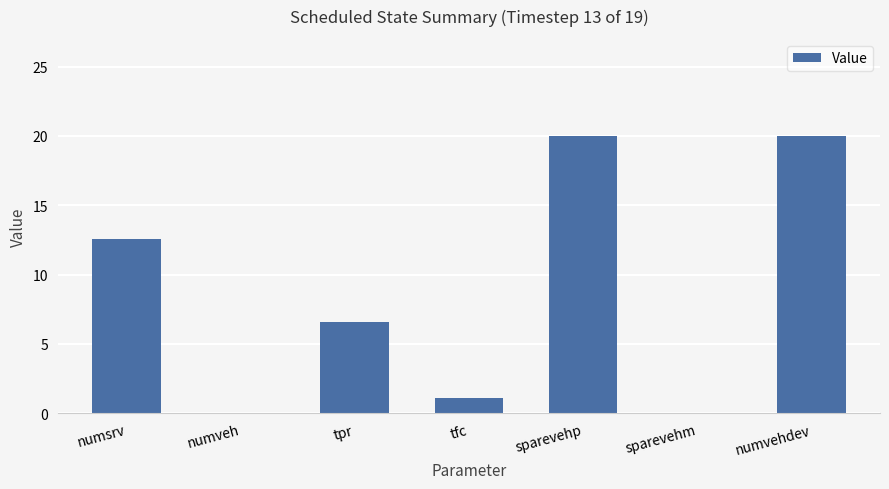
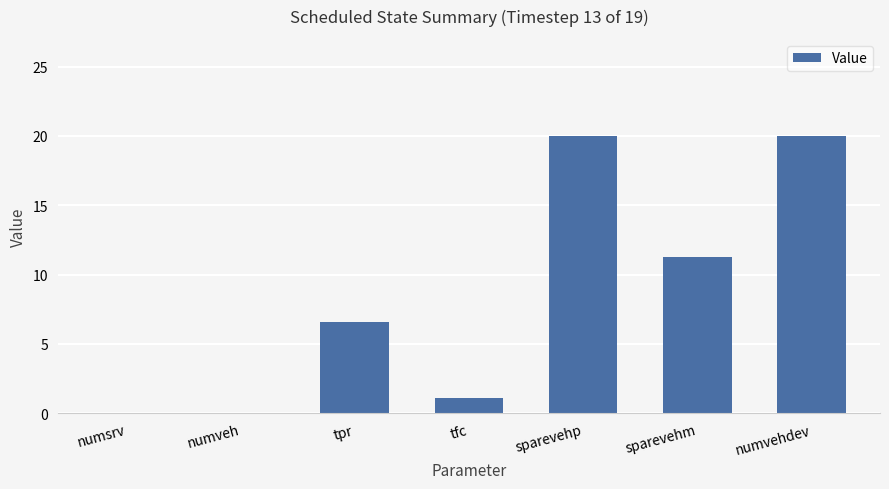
  {
-   "numsrv": 12.6,
+   "numsrv": 0.0,
    "numveh": 0.0,
    "tpr": 6.6,
    "tfc": 1.1,
    "sparevehp": 20.0,
-   "sparevehm": 0.0,
+   "sparevehm": 11.3,
    "numvehdev": 20.0
  }
